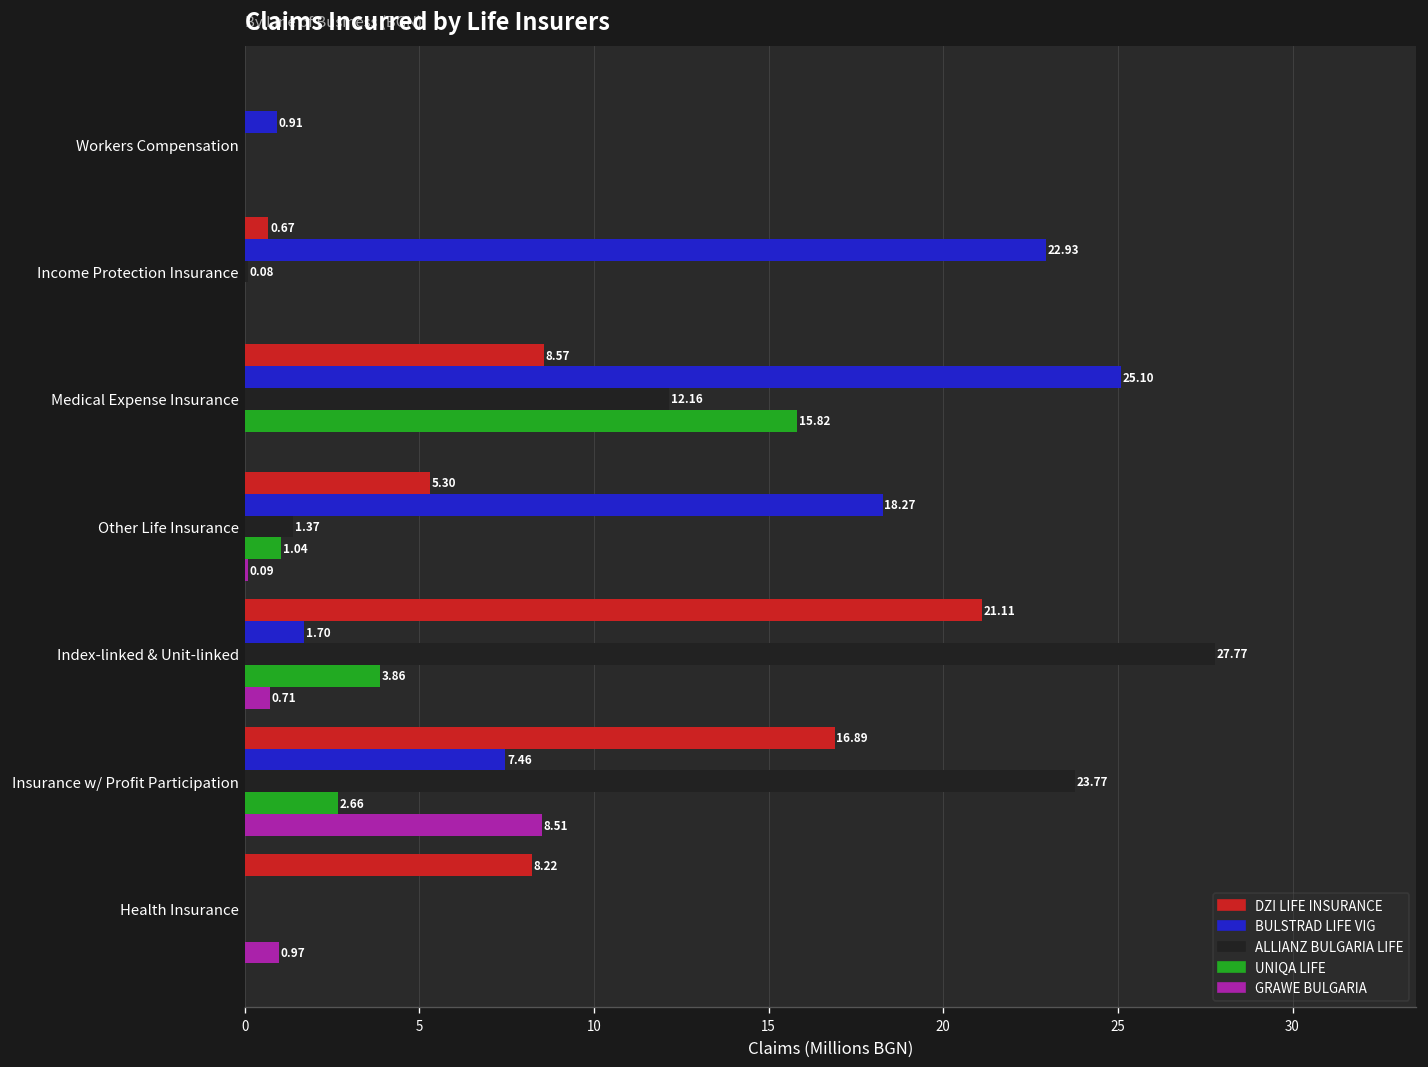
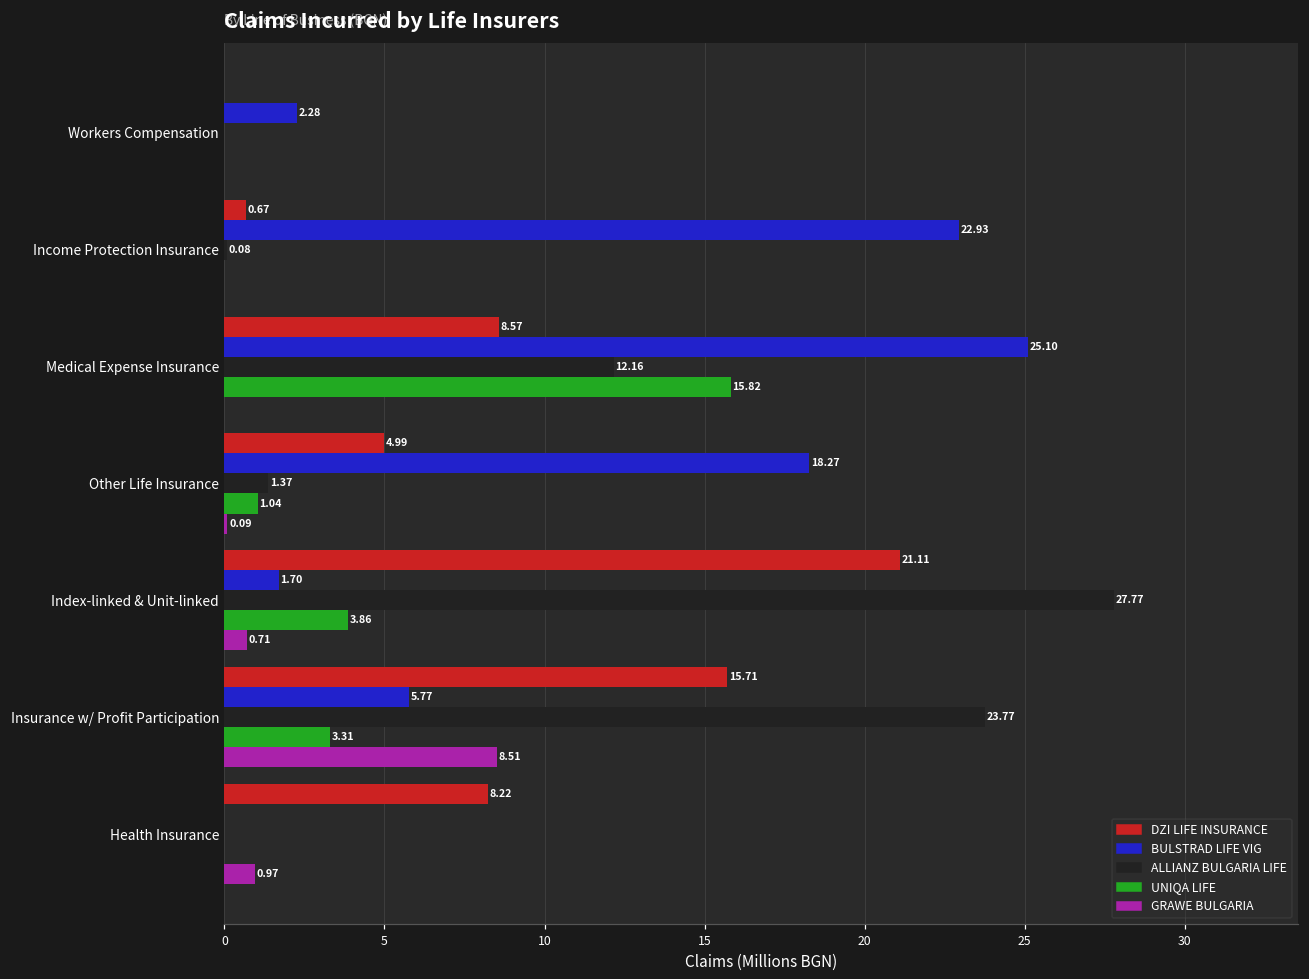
  {
    "DZI LIFE INSURANCE": {
      "Income Protection Insurance": 0.67,
      "Medical Expense Insurance": 8.57,
-     "Other Life Insurance": 5.30,
+     "Other Life Insurance": 4.99,
      "Index-linked & Unit-linked": 21.11,
-     "Insurance w/ Profit Participation": 16.89,
+     "Insurance w/ Profit Participation": 15.71,
      "Health Insurance": 8.22
    },
    "BULSTRAD LIFE VIG": {
-     "Workers Compensation": 0.91,
+     "Workers Compensation": 2.28,
      "Income Protection Insurance": 22.93,
      "Medical Expense Insurance": 25.10,
      "Other Life Insurance": 18.27,
      "Index-linked & Unit-linked": 1.70,
-     "Insurance w/ Profit Participation": 7.46
+     "Insurance w/ Profit Participation": 5.77
    },
    "ALLIANZ BULGARIA LIFE": {
      "Income Protection Insurance": 0.08,
      "Medical Expense Insurance": 12.16,
      "Other Life Insurance": 1.37,
      "Index-linked & Unit-linked": 27.77,
      "Insurance w/ Profit Participation": 23.77
    },
    "UNIQA LIFE": {
      "Medical Expense Insurance": 15.82,
      "Other Life Insurance": 1.04,
      "Index-linked & Unit-linked": 3.86,
-     "Insurance w/ Profit Participation": 2.66
+     "Insurance w/ Profit Participation": 3.31
    },
    "GRAWE BULGARIA": {
      "Other Life Insurance": 0.09,
      "Index-linked & Unit-linked": 0.71,
      "Insurance w/ Profit Participation": 8.51,
      "Health Insurance": 0.97
    }
  }
